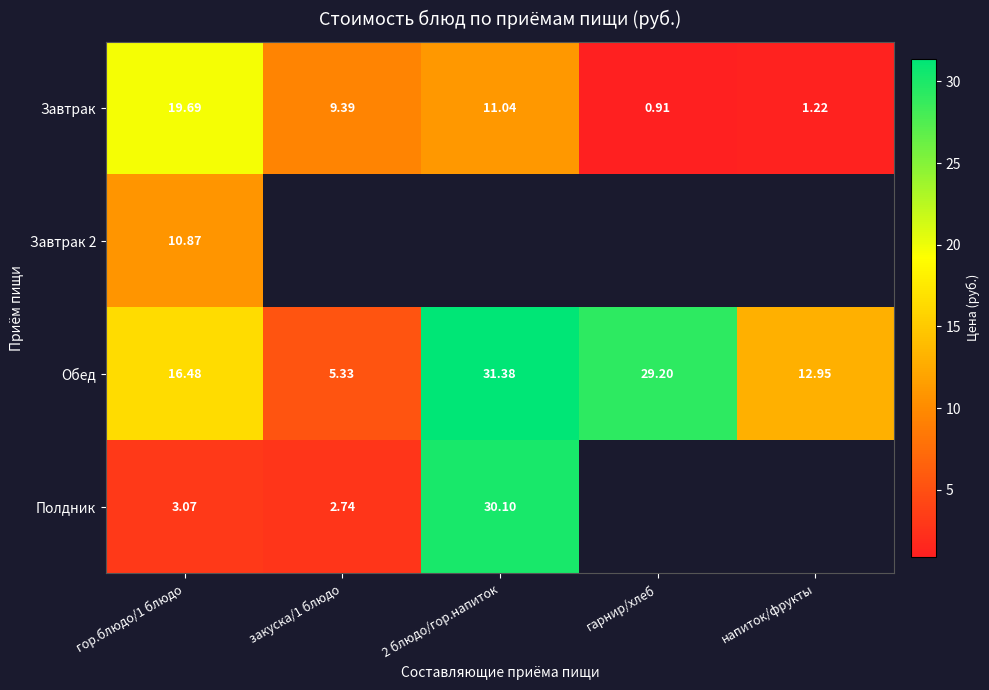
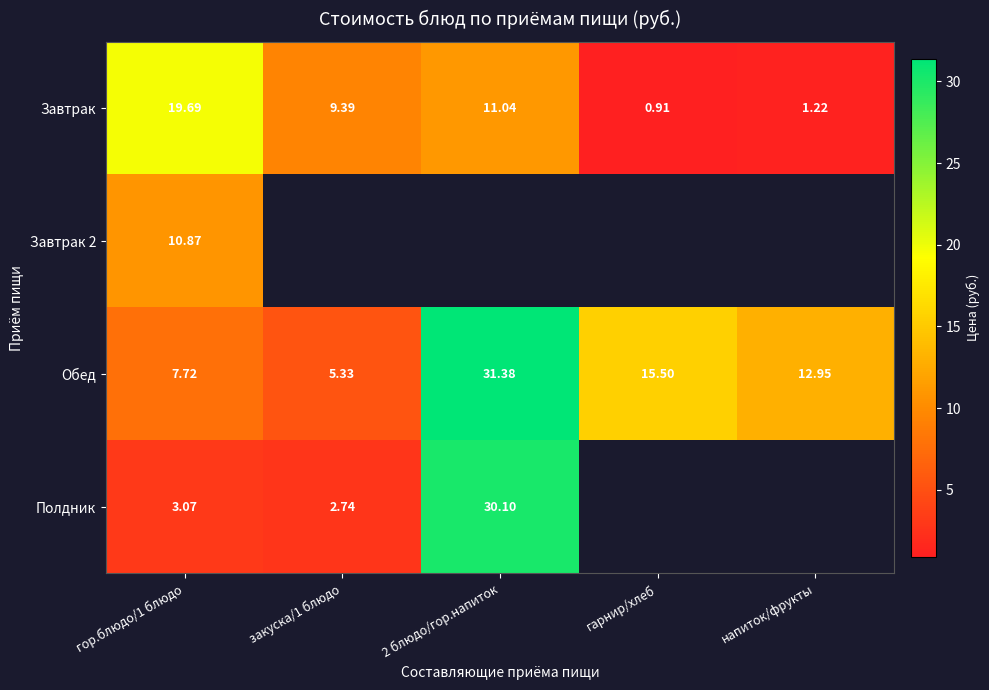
  {
    "Завтрак": {
      "гор.блюдо/1 блюдо": 19.69,
      "закуска/1 блюдо": 9.39,
      "2 блюдо/гор.напиток": 11.04,
      "гарнир/хлеб": 0.91,
      "напиток/фрукты": 1.22
    },
    "Завтрак 2": {
      "гор.блюдо/1 блюдо": 10.87
    },
    "Обед": {
-     "гор.блюдо/1 блюдо": 16.48,
+     "гор.блюдо/1 блюдо": 7.72,
      "закуска/1 блюдо": 5.33,
      "2 блюдо/гор.напиток": 31.38,
-     "гарнир/хлеб": 29.20,
+     "гарнир/хлеб": 15.50,
      "напиток/фрукты": 12.95
    },
    "Полдник": {
      "гор.блюдо/1 блюдо": 3.07,
      "закуска/1 блюдо": 2.74,
      "2 блюдо/гор.напиток": 30.10
    }
  }
